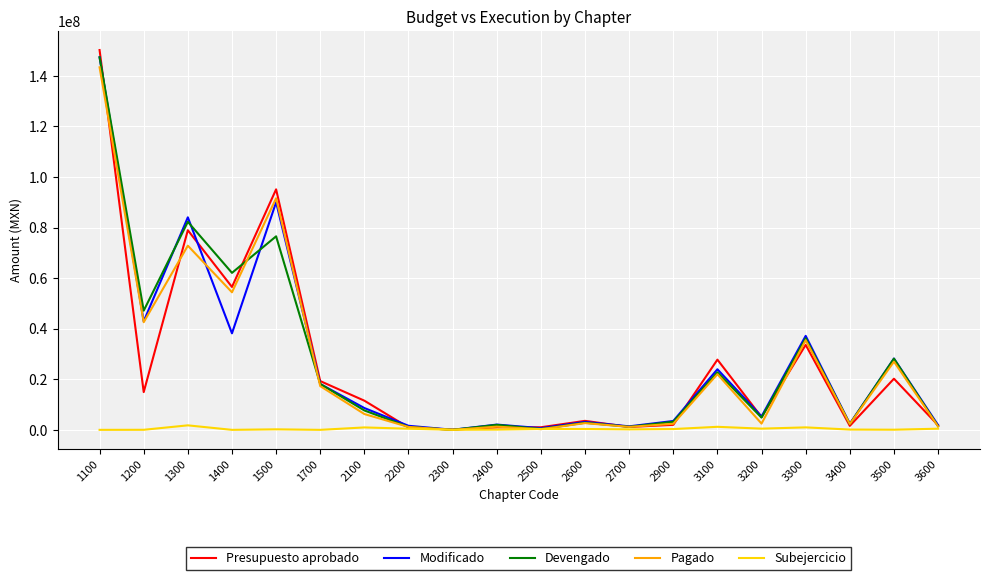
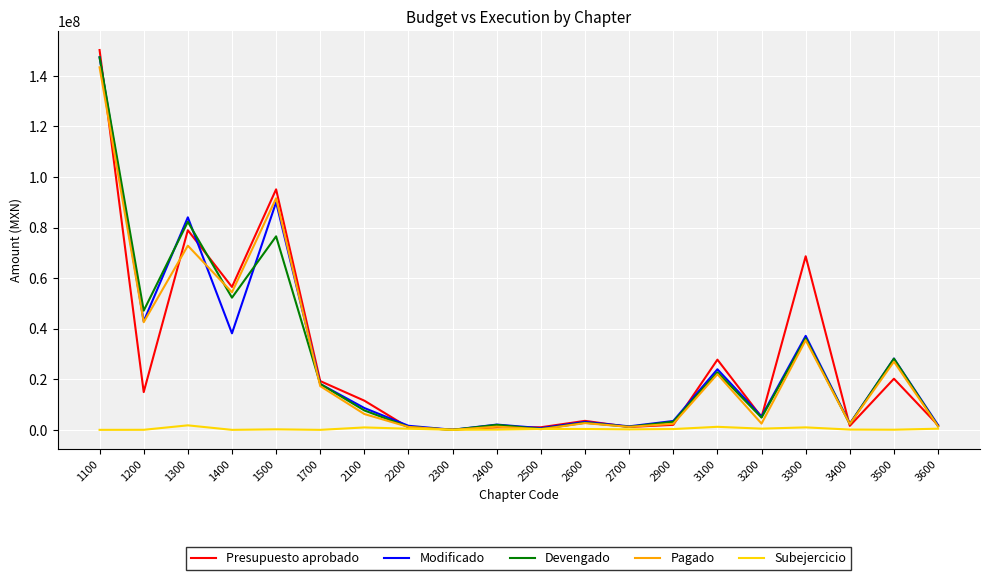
  {
    "Presupuesto aprobado": {
      "1100": 150000000,
      "1200": 15000000,
      "1300": 79000000,
      "1400": 57000000,
      "1500": 95000000,
      "1700": 19000000,
      "2100": 12000000,
      "3100": 28000000,
-     "3300": 34000000,
+     "3300": 69000000,
      "3500": 20000000
    },
    "Modificado": {
      "1300": 84000000,
      "1400": 38000000,
      "1500": 90000000,
      "3100": 24000000
    },
    "Devengado": {
      "1200": 47000000,
      "1300": 82000000,
-     "1400": 62000000,
+     "1400": 52000000,
      "1500": 77000000
    }
  }
